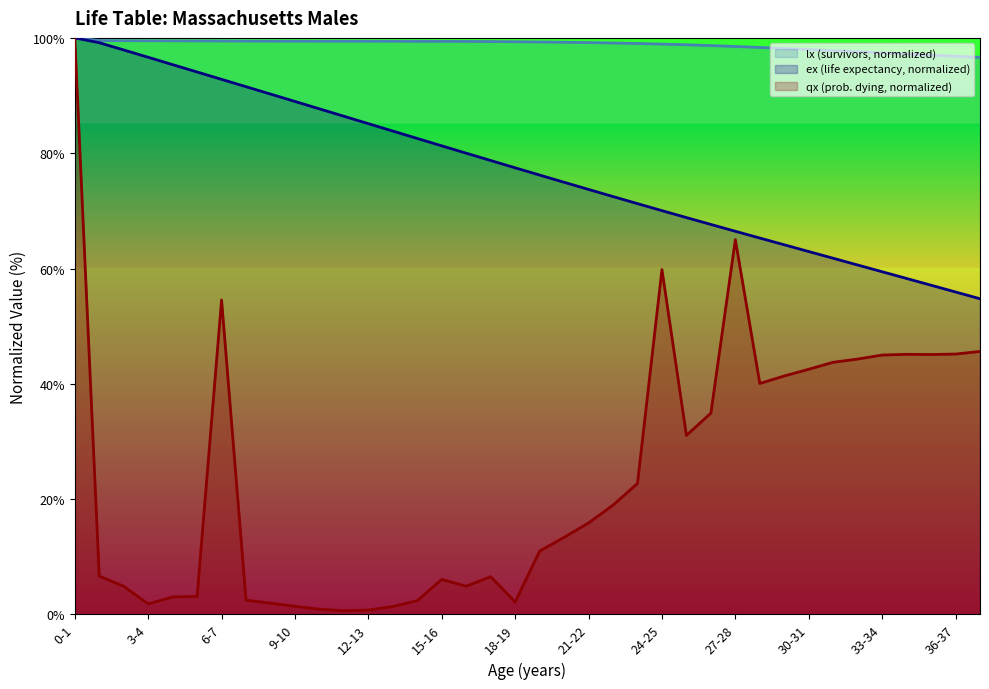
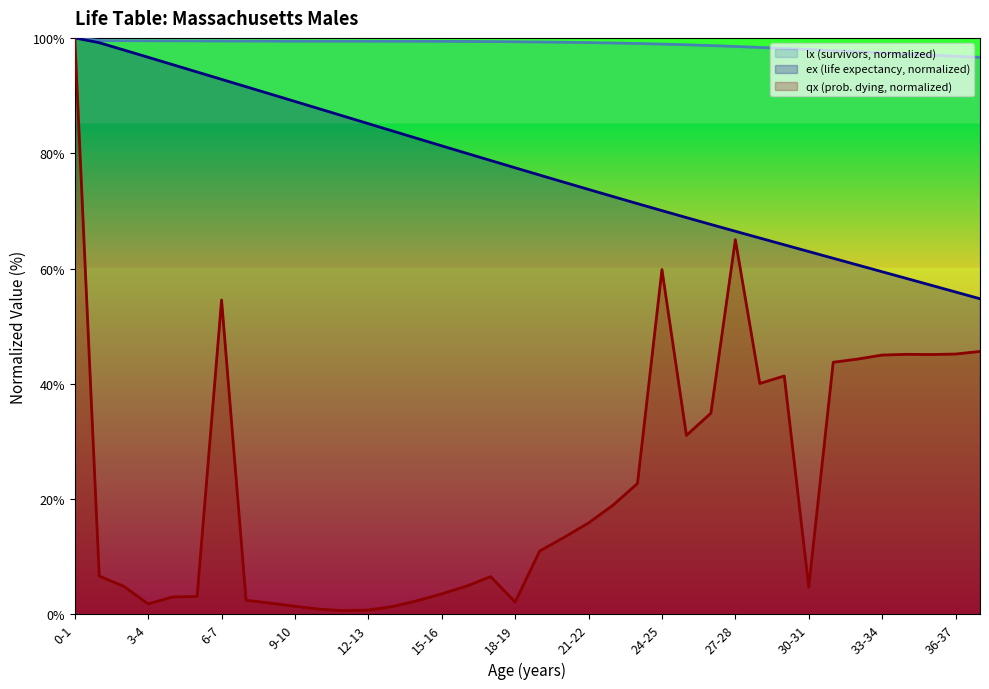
  {
    "qx (prob. dying, normalized)": {
      "3-4": "2%",
      "6-7": "55%",
      "9-10": "1%",
      "12-13": "1%",
-     "15-16": "6%",
+     "15-16": "4%",
      "18-19": "2%",
      "21-22": "16%",
      "24-25": "60%",
      "27-28": "65%",
-     "30-31": "43%",
+     "30-31": "5%",
      "33-34": "45%",
      "36-37": "45%"
    }
  }
